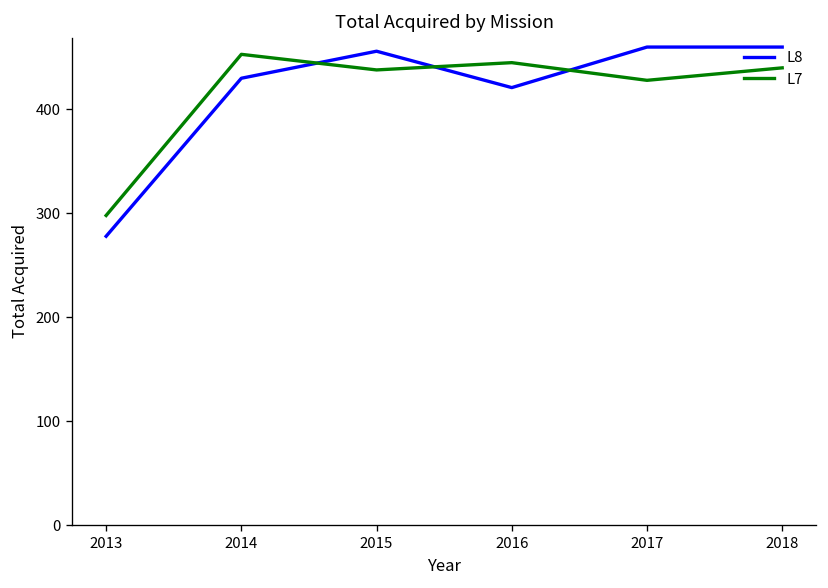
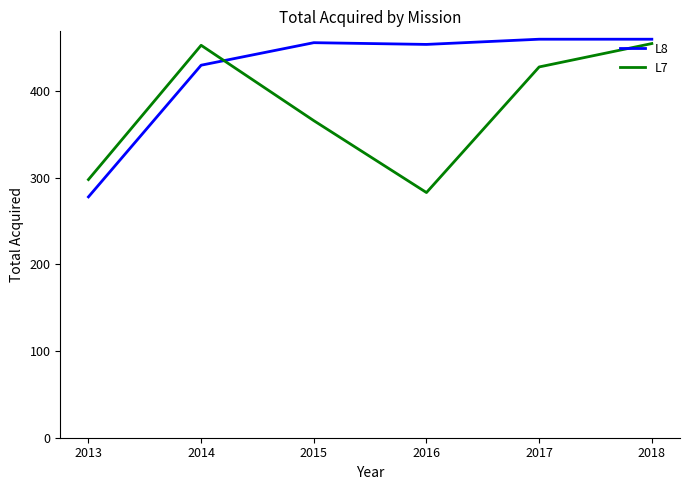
  {
    "L8": {
      "2013": 280,
      "2014": 430,
      "2015": 460,
-     "2016": 420,
+     "2016": 450,
      "2017": 460,
      "2018": 460
    },
    "L7": {
      "2013": 300,
      "2014": 450,
-     "2015": 440,
-     "2016": 450,
+     "2015": 370,
+     "2016": 280,
      "2017": 430,
-     "2018": 440
+     "2018": 460
    }
  }
